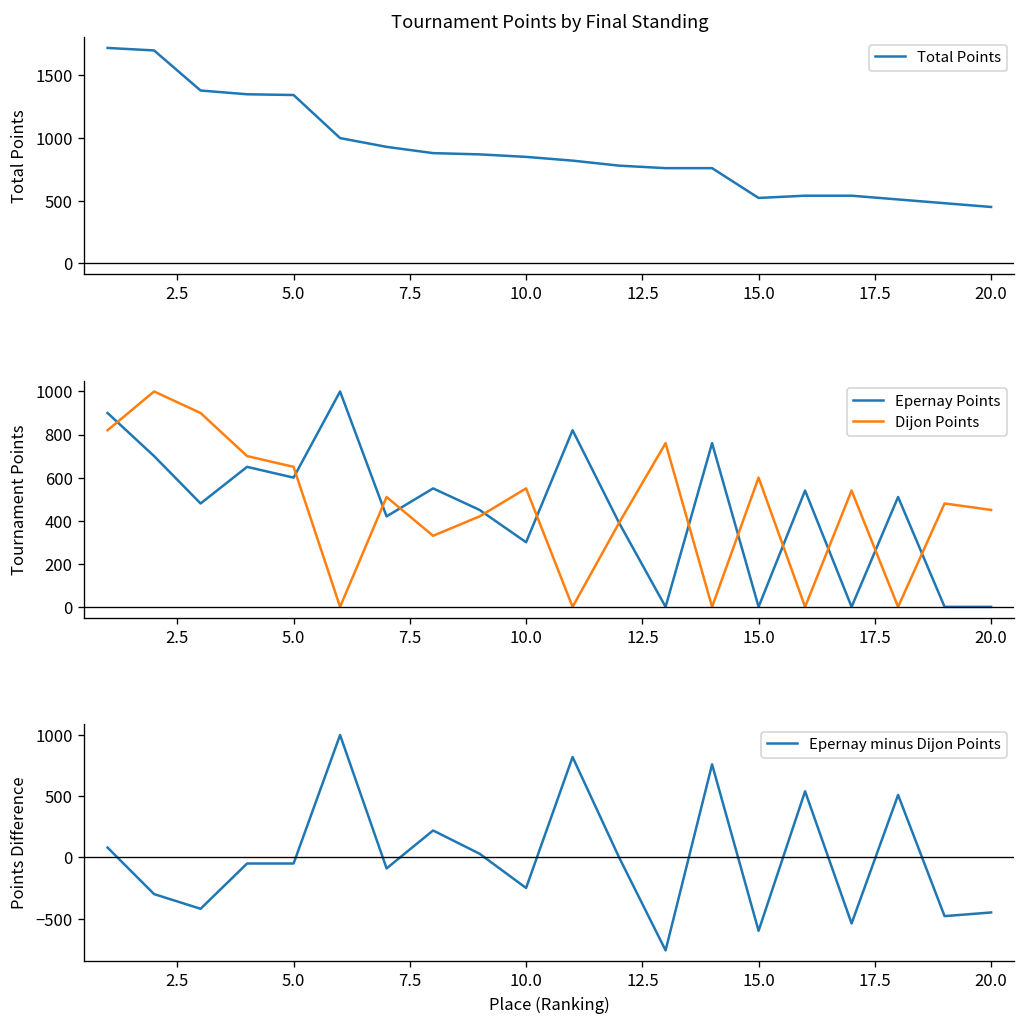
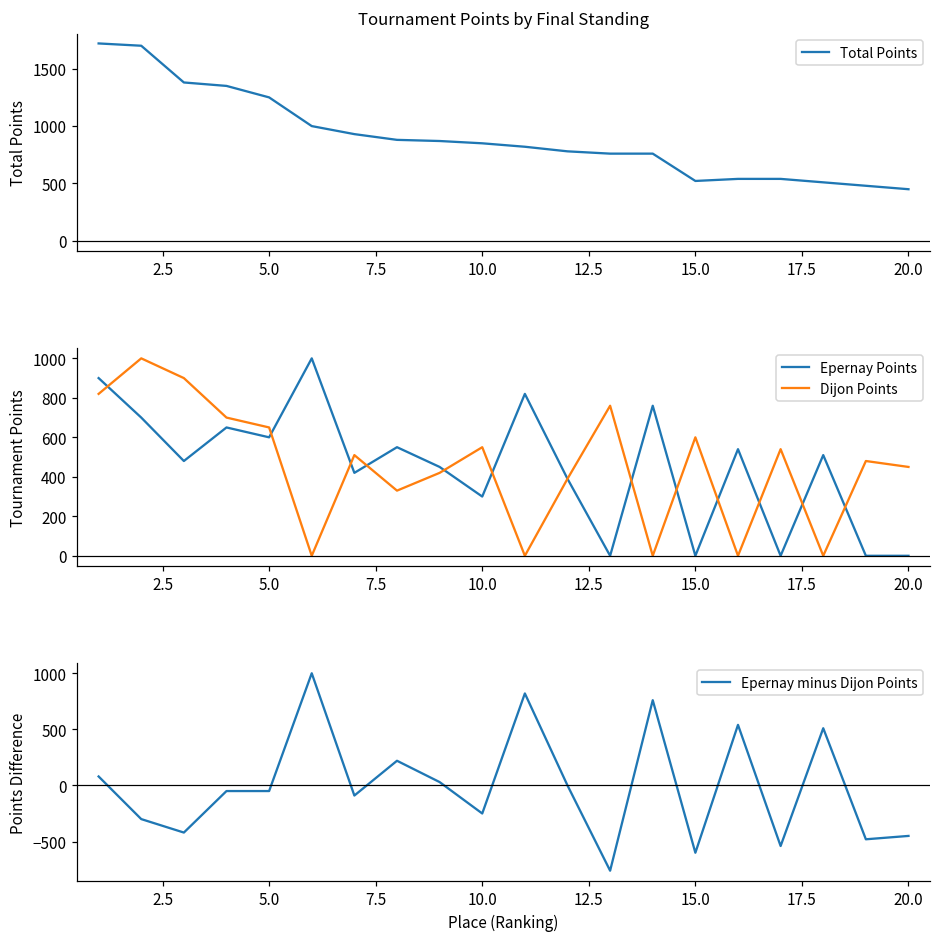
  {
    "Tournament Points by Final Standing": {
-     "5.0": 1340,
+     "5.0": 1250,
      "10.0": 850,
      "15.0": 520,
      "20.0": 450
    }
  }
